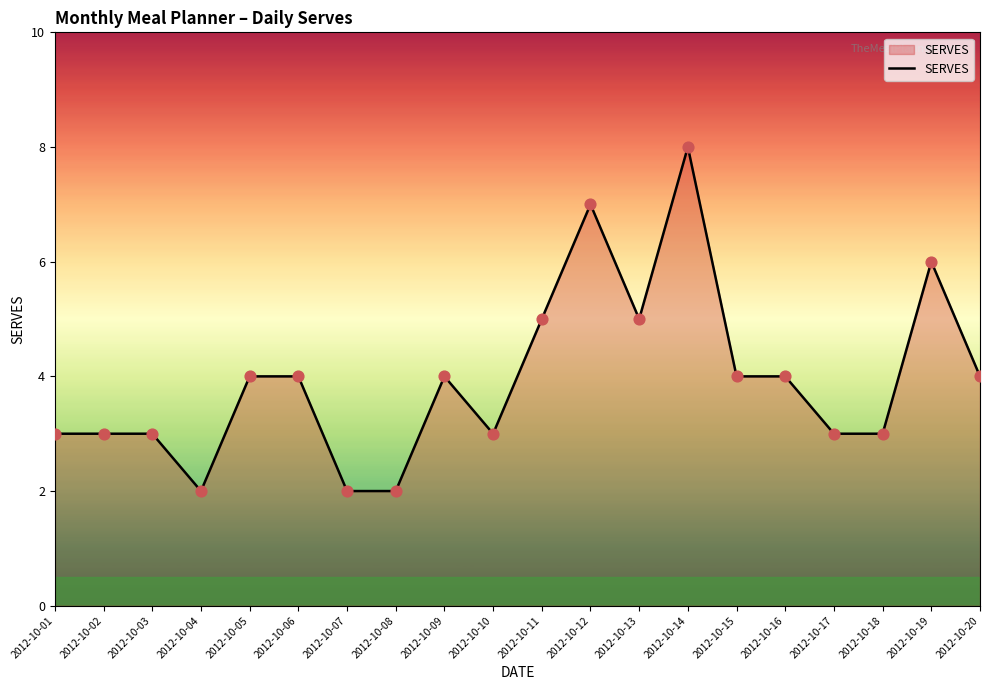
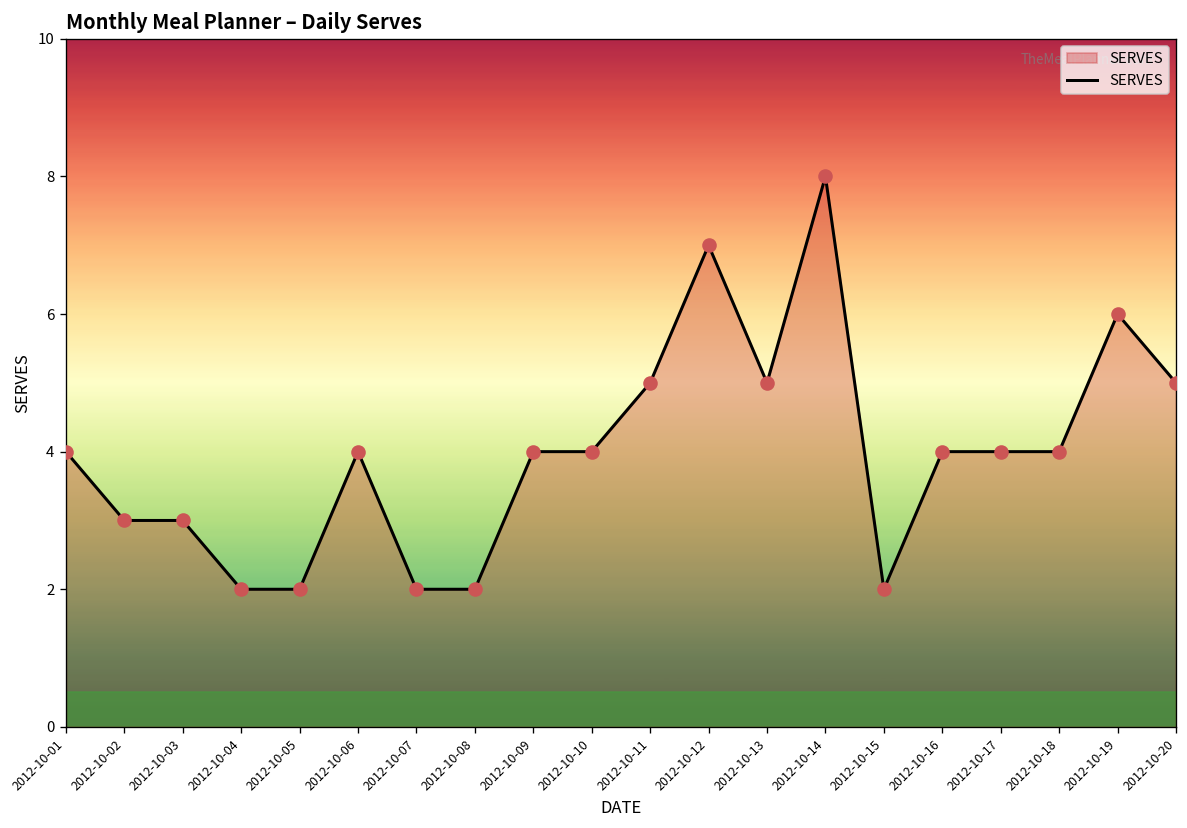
  {
-   "2012-10-01": 3,
+   "2012-10-01": 4,
    "2012-10-02": 3,
    "2012-10-03": 3,
    "2012-10-04": 2,
-   "2012-10-05": 4,
+   "2012-10-05": 2,
    "2012-10-06": 4,
    "2012-10-07": 2,
    "2012-10-08": 2,
    "2012-10-09": 4,
-   "2012-10-10": 3,
+   "2012-10-10": 4,
    "2012-10-11": 5,
    "2012-10-12": 7,
    "2012-10-13": 5,
    "2012-10-14": 8,
-   "2012-10-15": 4,
+   "2012-10-15": 2,
    "2012-10-16": 4,
-   "2012-10-17": 3,
-   "2012-10-18": 3,
+   "2012-10-17": 4,
+   "2012-10-18": 4,
    "2012-10-19": 6,
-   "2012-10-20": 4
+   "2012-10-20": 5
  }
